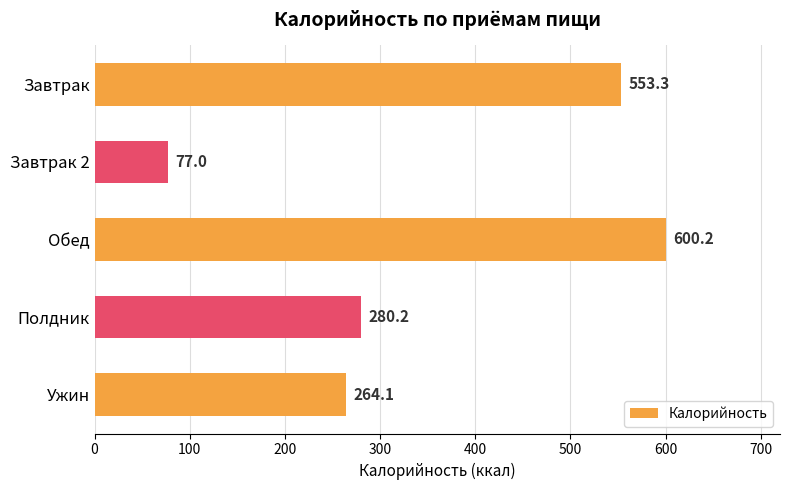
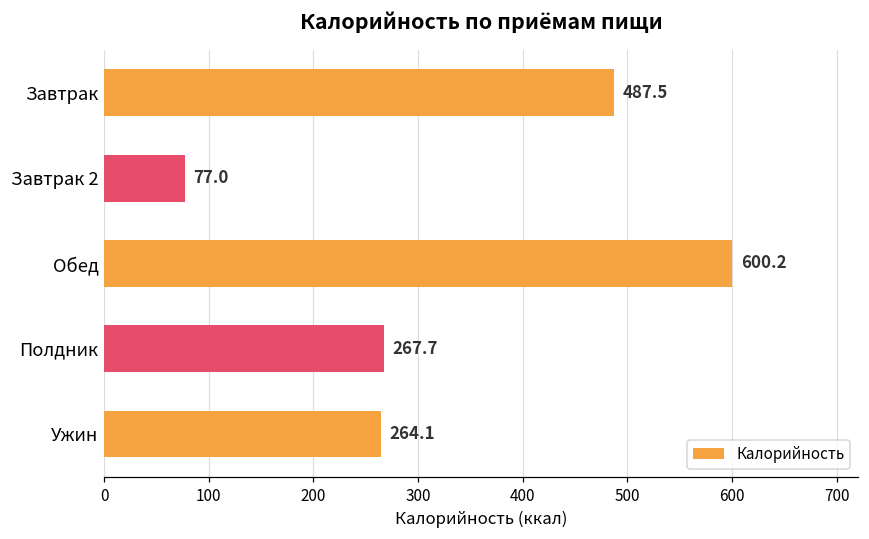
  {
-   "Завтрак": 553.3,
+   "Завтрак": 487.5,
    "Завтрак 2": 77.0,
    "Обед": 600.2,
-   "Полдник": 280.2,
+   "Полдник": 267.7,
    "Ужин": 264.1
  }
